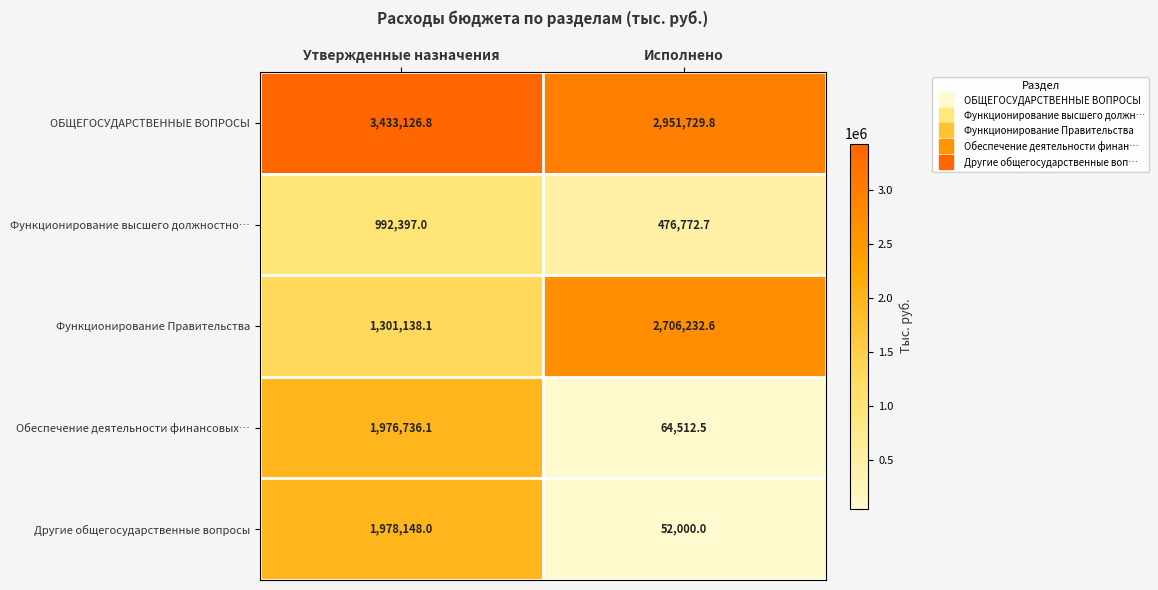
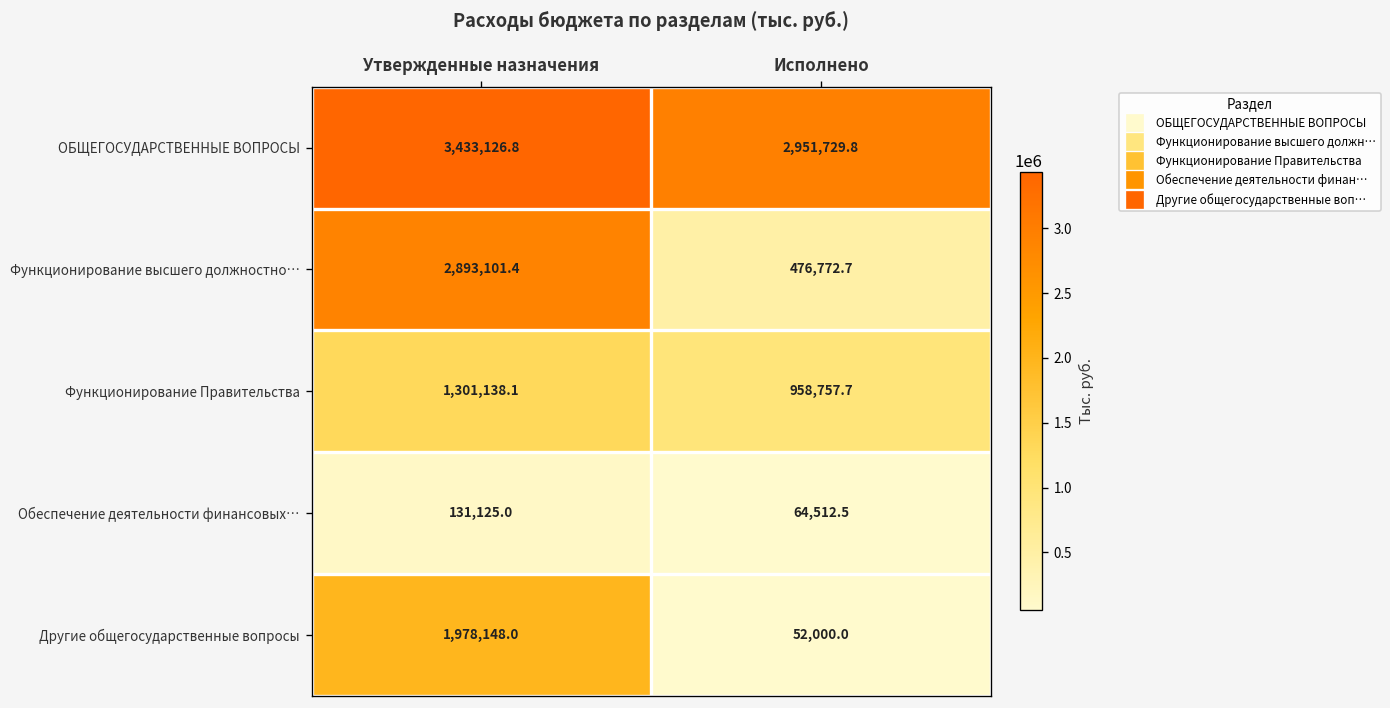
  {
    "ОБЩЕГОСУДАРСТВЕННЫЕ ВОПРОСЫ": {
      "Утвержденные назначения": "3,433,126.8",
      "Исполнено": "2,951,729.8"
    },
    "Функционирование высшего должностно…": {
-     "Утвержденные назначения": "992,397.0",
+     "Утвержденные назначения": "2,893,101.4",
      "Исполнено": "476,772.7"
    },
    "Функционирование Правительства": {
      "Утвержденные назначения": "1,301,138.1",
-     "Исполнено": "2,706,232.6"
+     "Исполнено": "958,757.7"
    },
    "Обеспечение деятельности финансовых…": {
-     "Утвержденные назначения": "1,976,736.1",
+     "Утвержденные назначения": "131,125.0",
      "Исполнено": "64,512.5"
    },
    "Другие общегосударственные вопросы": {
      "Утвержденные назначения": "1,978,148.0",
      "Исполнено": "52,000.0"
    }
  }
